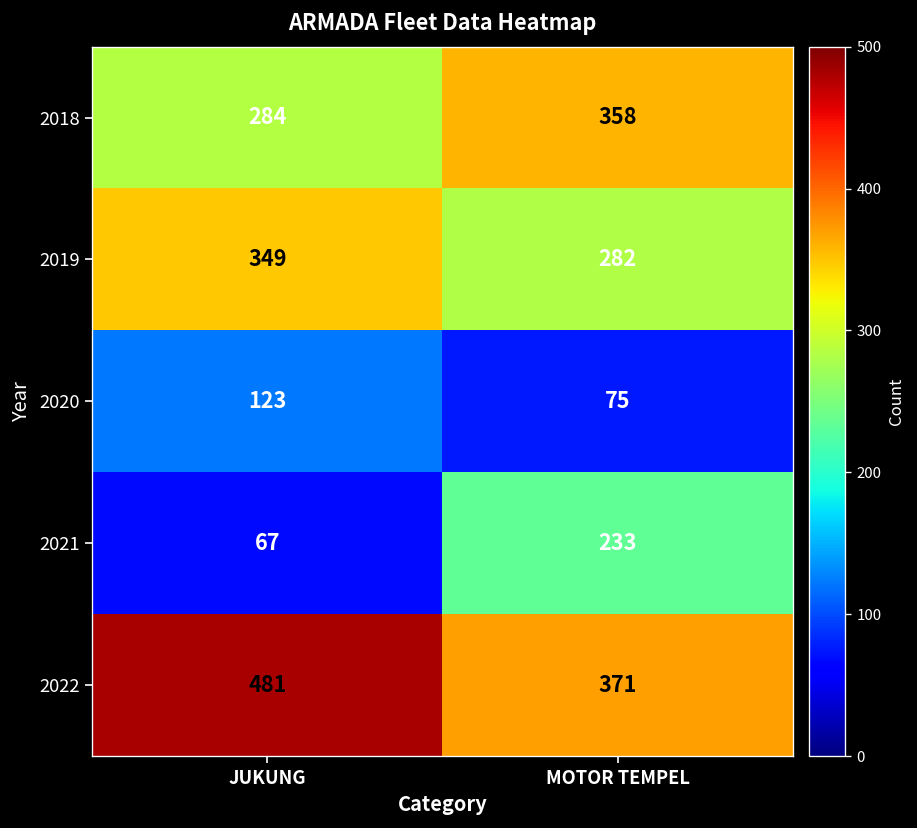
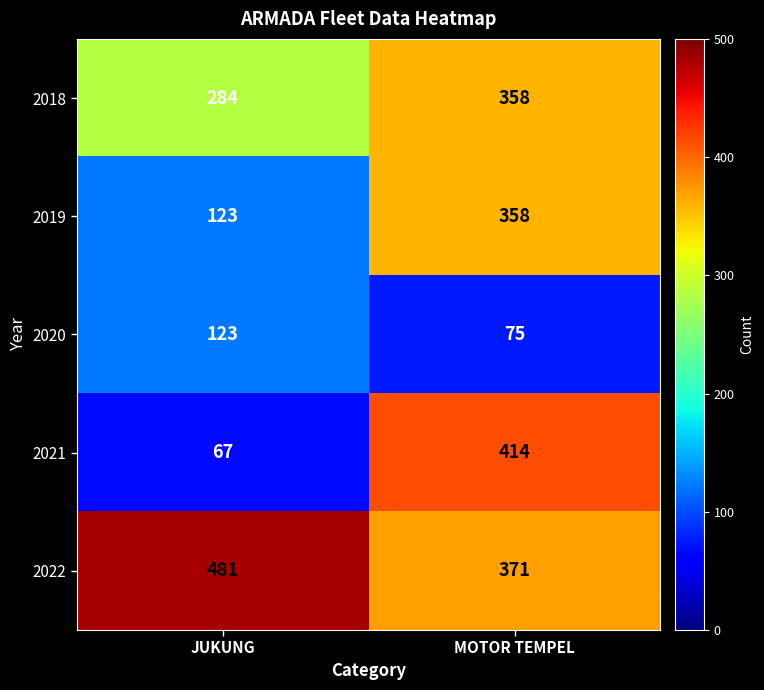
  {
    "2018": {
      "JUKUNG": 284,
      "MOTOR TEMPEL": 358
    },
    "2019": {
-     "JUKUNG": 349,
-     "MOTOR TEMPEL": 282
+     "JUKUNG": 123,
+     "MOTOR TEMPEL": 358
    },
    "2020": {
      "JUKUNG": 123,
      "MOTOR TEMPEL": 75
    },
    "2021": {
      "JUKUNG": 67,
-     "MOTOR TEMPEL": 233
+     "MOTOR TEMPEL": 414
    },
    "2022": {
      "JUKUNG": 481,
      "MOTOR TEMPEL": 371
    }
  }
